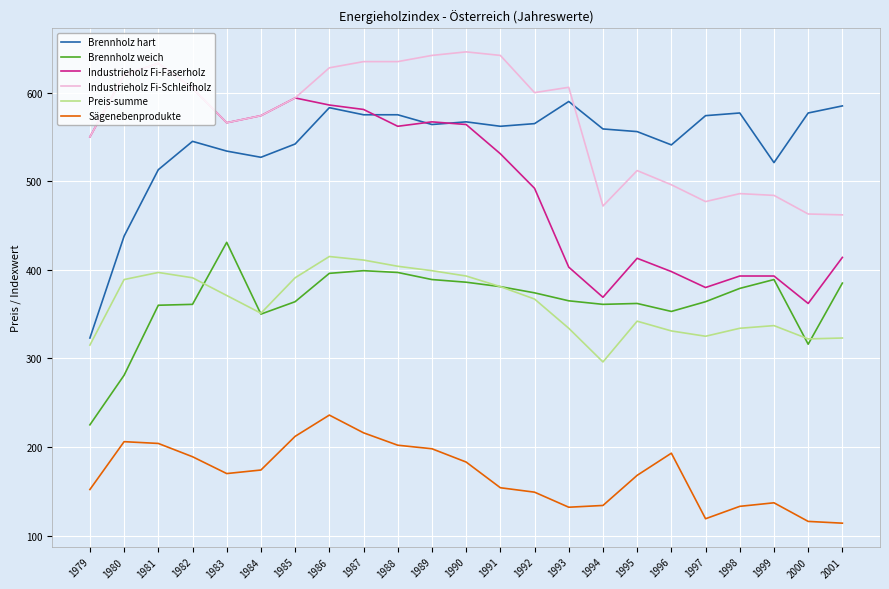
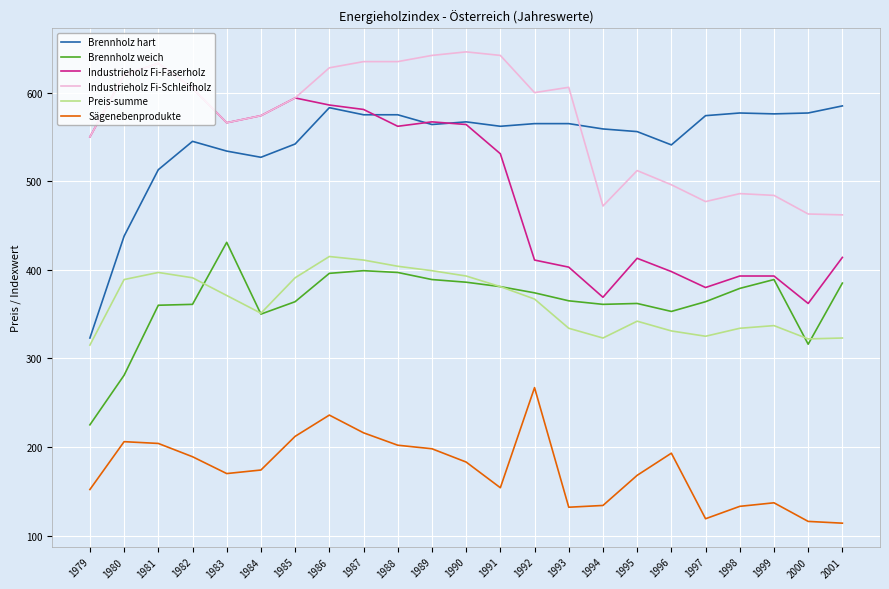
  {
    "Brennholz hart": {
      "1979": 320,
      "1980": 440,
      "1981": 510,
      "1982": 550,
      "1983": 530,
      "1984": 530,
      "1985": 540,
      "1986": 580,
      "1987": 580,
      "1988": 580,
      "1989": 560,
      "1990": 570,
      "1991": 560,
      "1992": 570,
-     "1993": 590,
+     "1993": 570,
      "1994": 560,
      "1995": 560,
      "1996": 540,
      "1997": 570,
      "1998": 580,
-     "1999": 520,
+     "1999": 580,
      "2000": 580,
      "2001": 590
    },
    "Brennholz weich": {
      "1979": 230,
      "1980": 280,
      "1981": 360,
      "1982": 360,
      "1983": 430,
      "1985": 360,
      "1986": 400,
      "1987": 400,
      "1988": 400,
      "1989": 390,
      "1990": 390,
      "1992": 370,
      "1993": 370,
      "1994": 360,
      "1995": 360,
      "1996": 350,
      "1997": 360,
      "1998": 380,
      "1999": 390,
      "2000": 320,
      "2001": 390
    },
    "Industrieholz Fi-Faserholz": {
      "1986": 590,
      "1987": 580,
      "1988": 560,
      "1989": 570,
      "1990": 560,
      "1991": 530,
-     "1992": 490,
+     "1992": 410,
      "1993": 400,
      "1994": 370,
      "1995": 410,
      "1996": 400,
      "1997": 380,
      "1998": 390,
      "1999": 390,
      "2000": 360,
      "2001": 410
    },
    "Industrieholz Fi-Schleifholz": {
      "1986": 630,
      "1987": 640,
      "1988": 640,
      "1989": 640,
      "1990": 650,
      "1991": 640,
      "1992": 600,
      "1993": 610,
      "1994": 470,
      "1995": 510,
      "1996": 500,
      "1997": 480,
      "1998": 490,
      "1999": 480,
      "2000": 460,
      "2001": 460
    },
    "Preis-summe": {
      "1979": 320,
      "1980": 390,
      "1981": 400,
      "1982": 390,
      "1983": 370,
      "1985": 390,
      "1986": 420,
      "1987": 410,
      "1988": 400,
      "1989": 400,
      "1990": 390,
      "1992": 370,
      "1993": 330,
-     "1994": 300,
+     "1994": 320,
      "1995": 340,
      "1996": 330,
      "1997": 330,
      "1998": 330,
      "1999": 340,
      "2000": 320,
      "2001": 320
    },
    "Sägenebenprodukte": {
      "1979": 150,
      "1980": 210,
      "1981": 200,
      "1982": 190,
      "1983": 170,
      "1984": 170,
      "1985": 210,
      "1986": 240,
      "1987": 220,
      "1988": 200,
      "1989": 200,
      "1990": 180,
      "1991": 150,
-     "1992": 150,
+     "1992": 270,
      "1993": 130,
      "1994": 130,
      "1995": 170,
      "1996": 190,
      "1997": 120,
      "1998": 130,
      "1999": 140,
      "2000": 120,
      "2001": 110
    }
  }
